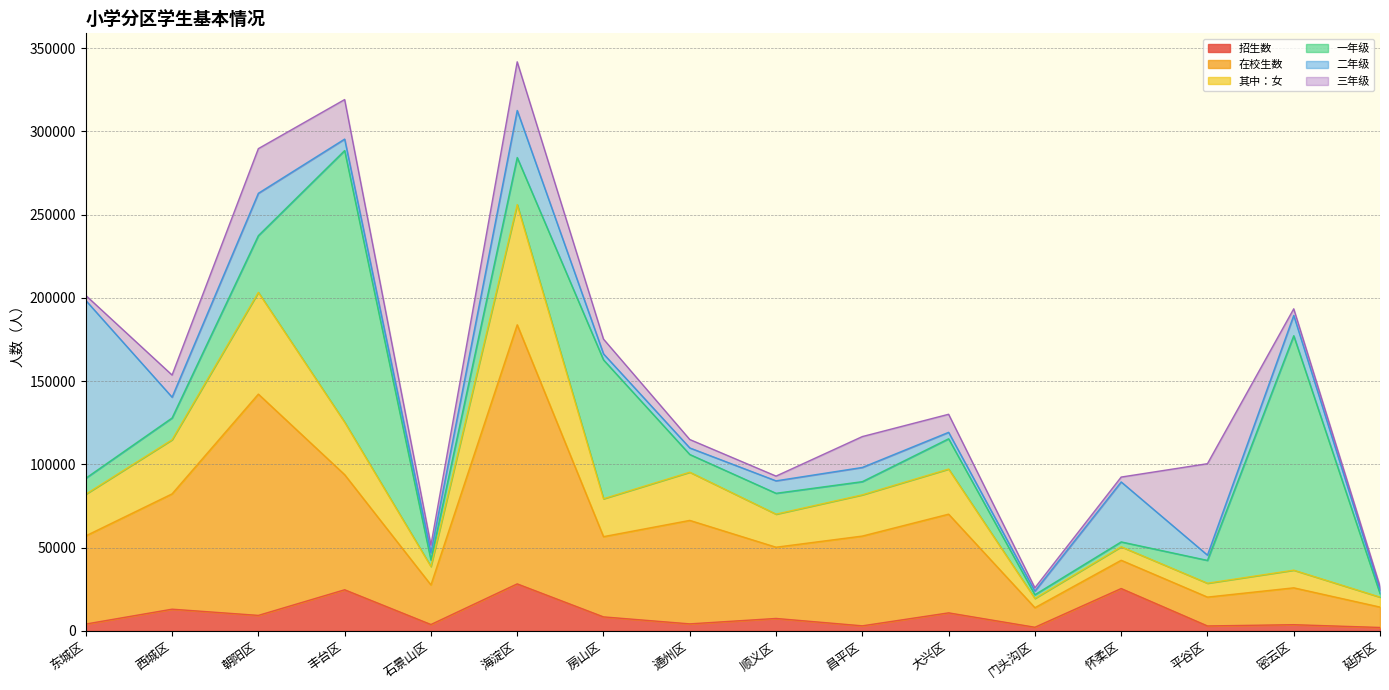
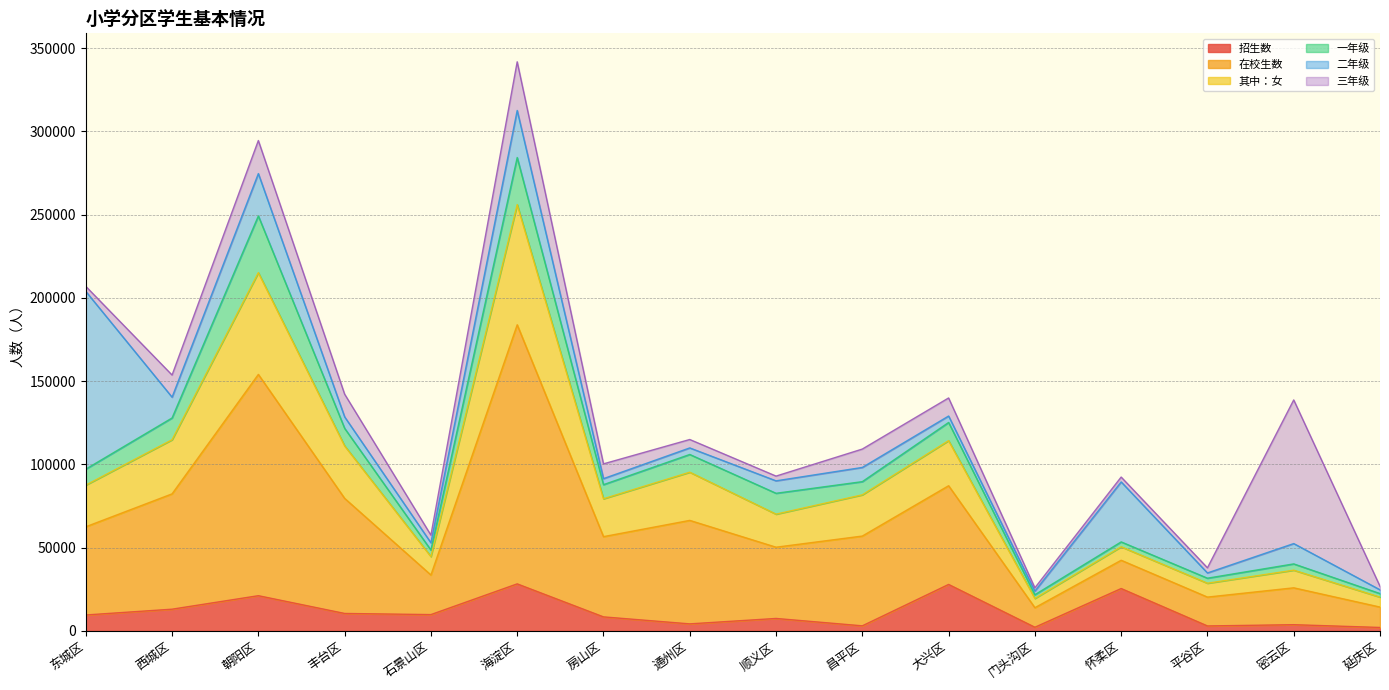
  {
    "招生数": {
-     "东城区": 4000,
+     "东城区": 10000,
      "西城区": 13000,
-     "朝阳区": 9000,
-     "丰台区": 25000,
-     "石景山区": 4000,
+     "朝阳区": 21000,
+     "丰台区": 11000,
+     "石景山区": 10000,
      "海淀区": 28000,
      "房山区": 8000,
      "通州区": 4000,
      "顺义区": 8000,
      "昌平区": 3000,
-     "大兴区": 11000,
+     "大兴区": 28000,
      "门头沟区": 2000,
      "怀柔区": 25000,
      "平谷区": 3000,
      "密云区": 4000,
      "延庆区": 2000
    },
    "一年级": {
      "东城区": 10000,
      "西城区": 13000,
      "朝阳区": 34000,
-     "丰台区": 163000,
+     "丰台区": 11000,
      "石景山区": 4000,
      "海淀区": 28000,
-     "房山区": 83000,
+     "房山区": 8000,
      "通州区": 11000,
      "顺义区": 13000,
      "昌平区": 8000,
-     "大兴区": 18000,
+     "大兴区": 11000,
      "门头沟区": 2000,
      "怀柔区": 3000,
-     "平谷区": 14000,
-     "密云区": 141000,
+     "平谷区": 3000,
+     "密云区": 4000,
      "延庆区": 2000
    },
    "二年级": {
      "东城区": 107000,
      "西城区": 12000,
      "朝阳区": 25000,
      "丰台区": 7000,
      "石景山区": 4000,
      "海淀区": 28000,
      "房山区": 4000,
      "通州区": 4000,
      "顺义区": 7000,
      "昌平区": 9000,
      "大兴区": 4000,
      "门头沟区": 2000,
      "怀柔区": 36000,
      "平谷区": 3000,
      "密云区": 12000,
      "延庆区": 2000
    },
    "三年级": {
      "东城区": 3000,
      "西城区": 13000,
-     "朝阳区": 27000,
-     "丰台区": 24000,
+     "朝阳区": 20000,
+     "丰台区": 14000,
      "石景山区": 5000,
      "海淀区": 29000,
      "房山区": 9000,
      "通州区": 5000,
      "顺义区": 3000,
-     "昌平区": 19000,
+     "昌平区": 11000,
      "大兴区": 11000,
      "门头沟区": 2000,
      "怀柔区": 3000,
-     "平谷区": 55000,
-     "密云区": 4000,
+     "平谷区": 3000,
+     "密云区": 86000,
      "延庆区": 2000
    }
  }
